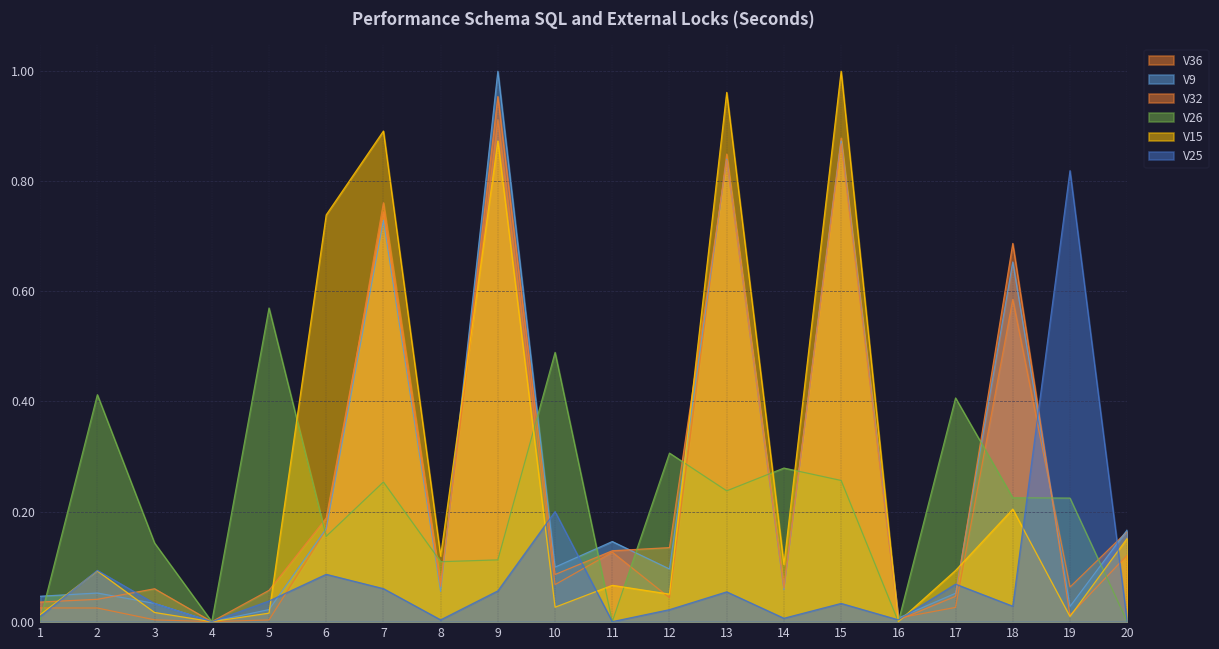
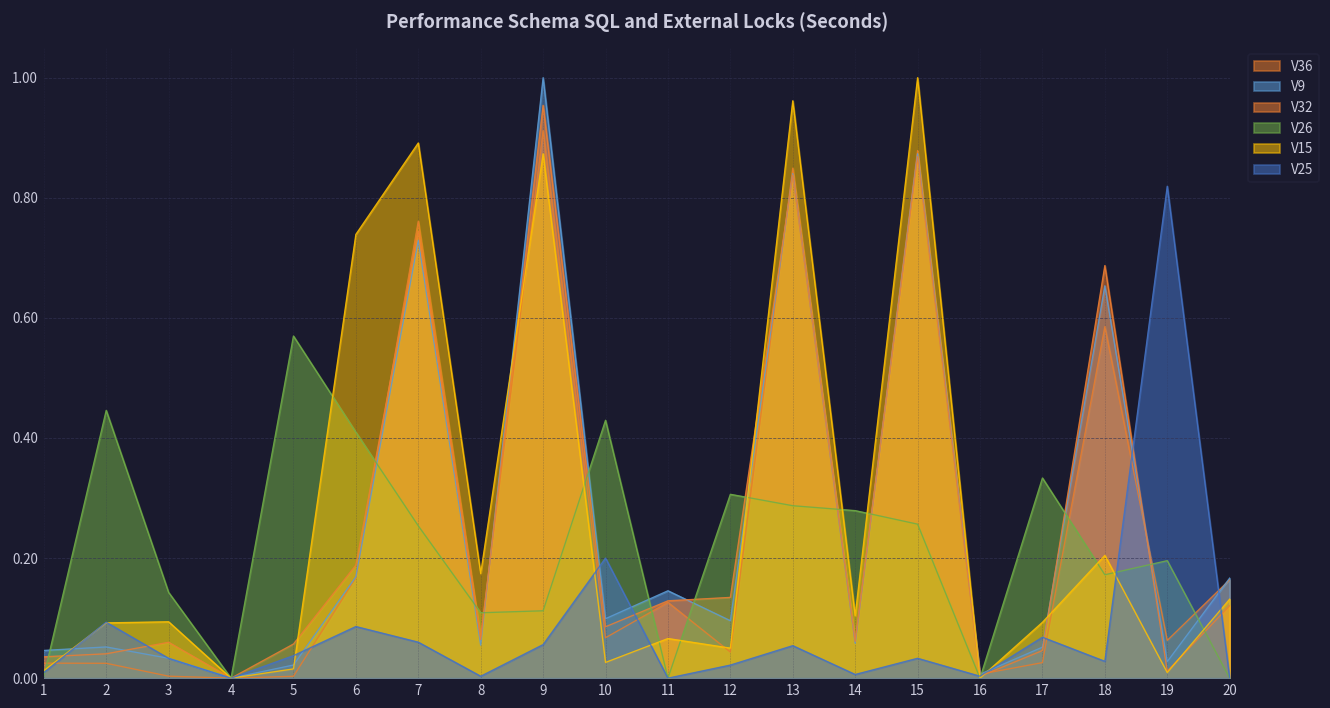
  {
    "V26": {
      "1": 0.00,
-     "2": 0.41,
+     "2": 0.45,
      "3": 0.14,
      "5": 0.57,
-     "6": 0.15,
+     "6": 0.41,
      "7": 0.25,
      "8": 0.11,
      "9": 0.11,
-     "10": 0.49,
+     "10": 0.43,
      "12": 0.31,
-     "13": 0.24,
+     "13": 0.29,
      "14": 0.28,
      "15": 0.26,
-     "17": 0.41,
-     "18": 0.23,
-     "19": 0.22
+     "17": 0.33,
+     "18": 0.17,
+     "19": 0.20
    },
    "V15": {
-     "3": 0.02,
+     "3": 0.09,
      "5": 0.02,
      "6": 0.74,
      "7": 0.89,
-     "8": 0.12,
+     "8": 0.17,
      "9": 0.87,
      "10": 0.03,
      "11": 0.07,
      "12": 0.05,
      "13": 0.96,
      "14": 0.10,
      "15": 1.00,
      "17": 0.09,
      "18": 0.20,
-     "20": 0.15
+     "20": 0.13
    }
  }
